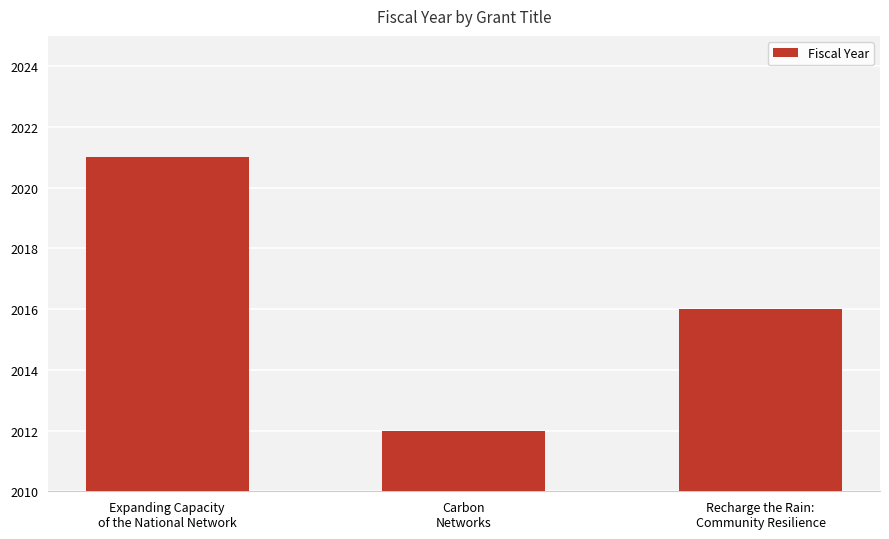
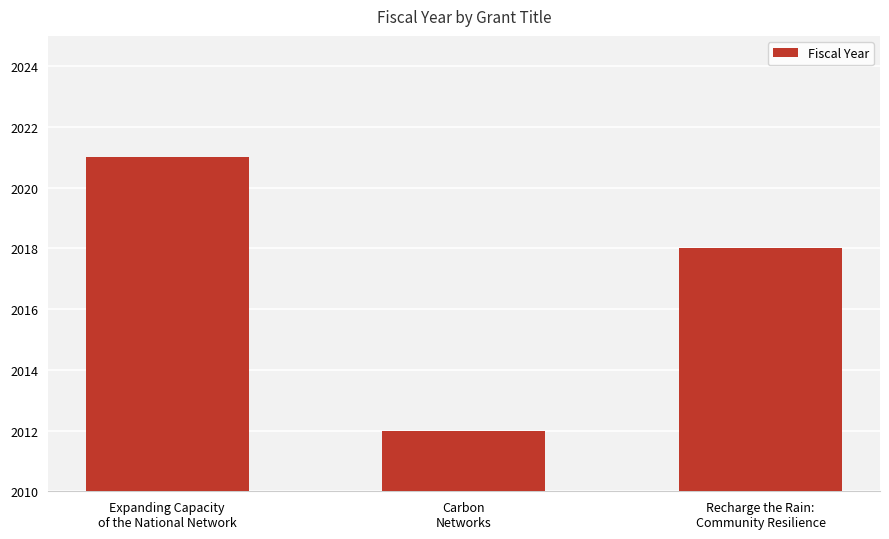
  {
    "Expanding Capacity of the National Network": 2021,
    "Carbon Networks": 2012,
-   "Recharge the Rain: Community Resilience": 2016
+   "Recharge the Rain: Community Resilience": 2018
  }
